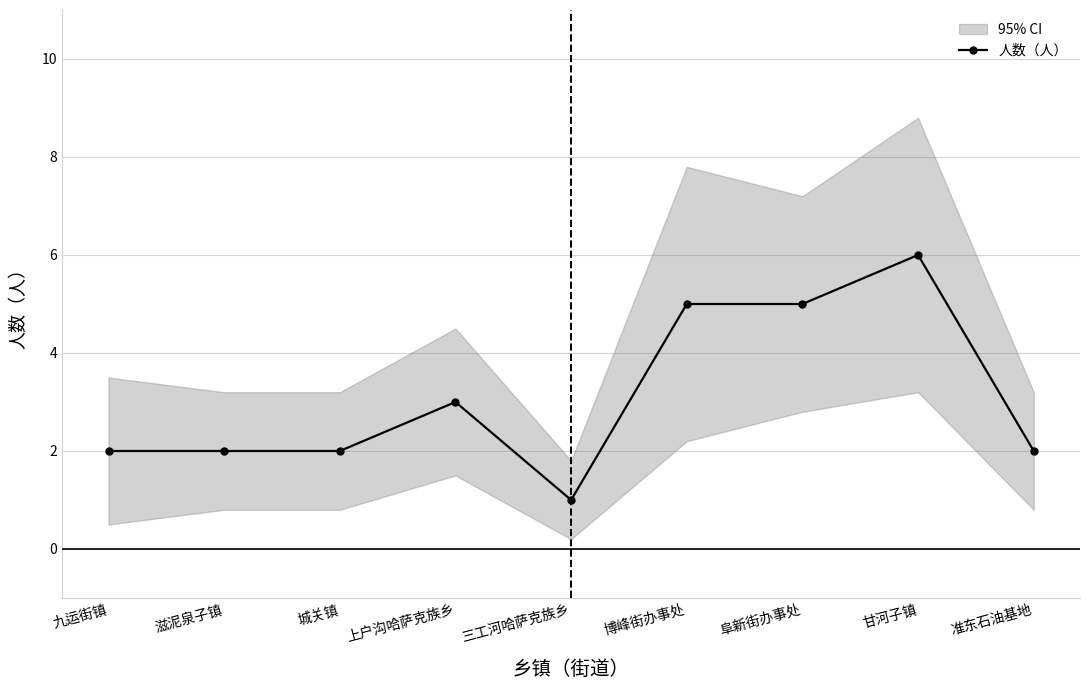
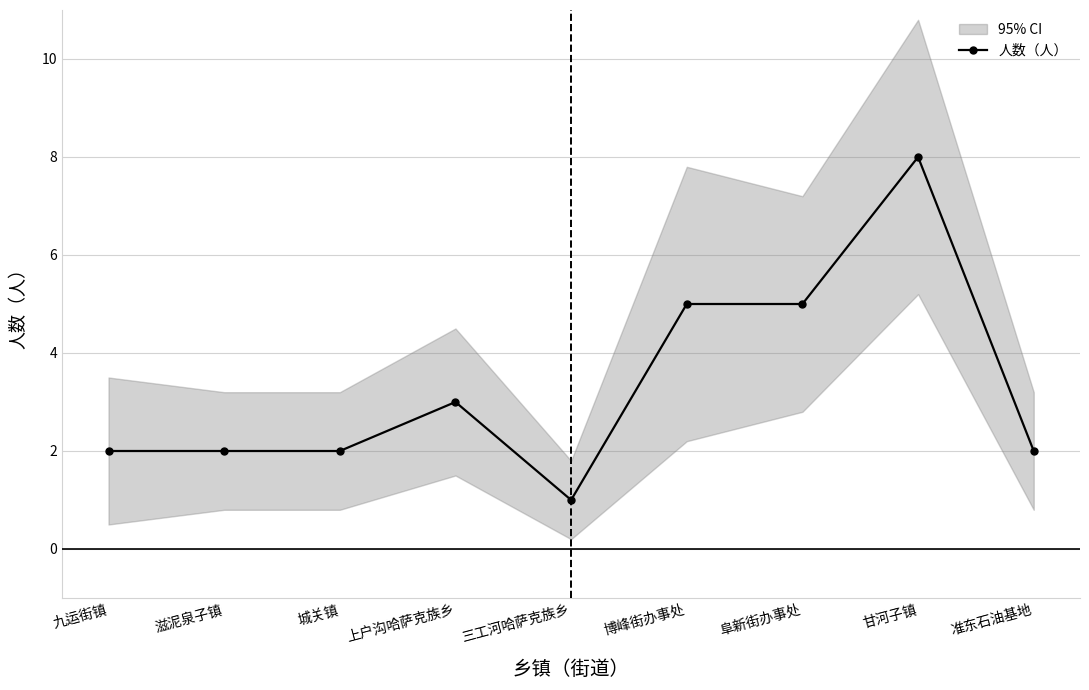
  {
    "人数（人）": {
      "九运街镇": 2,
      "滋泥泉子镇": 2,
      "城关镇": 2,
      "上户沟哈萨克族乡": 3,
      "三工河哈萨克族乡": 1,
      "博峰街办事处": 5,
      "阜新街办事处": 5,
-     "甘河子镇": 6,
+     "甘河子镇": 8,
      "准东石油基地": 2
    }
  }
